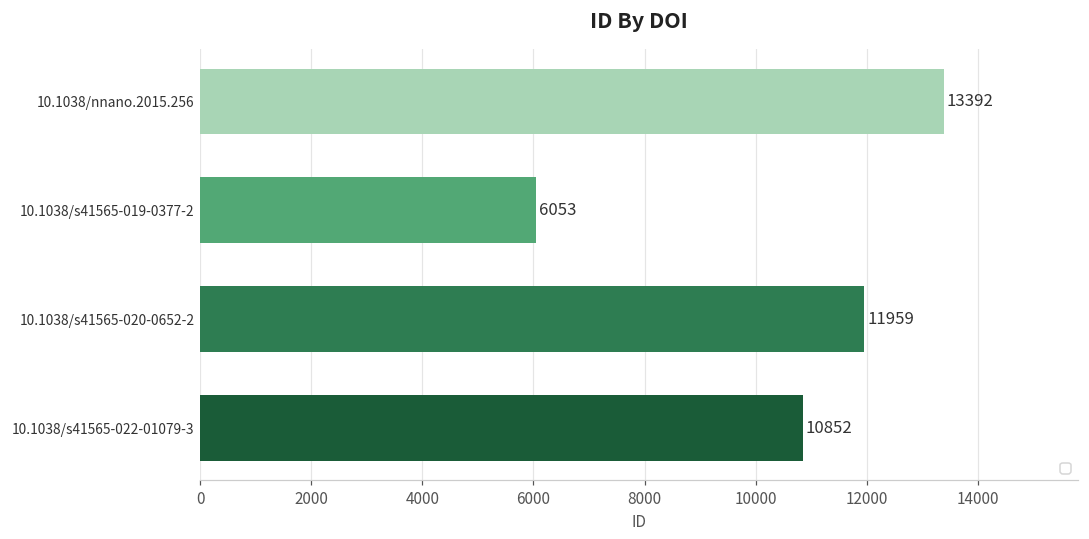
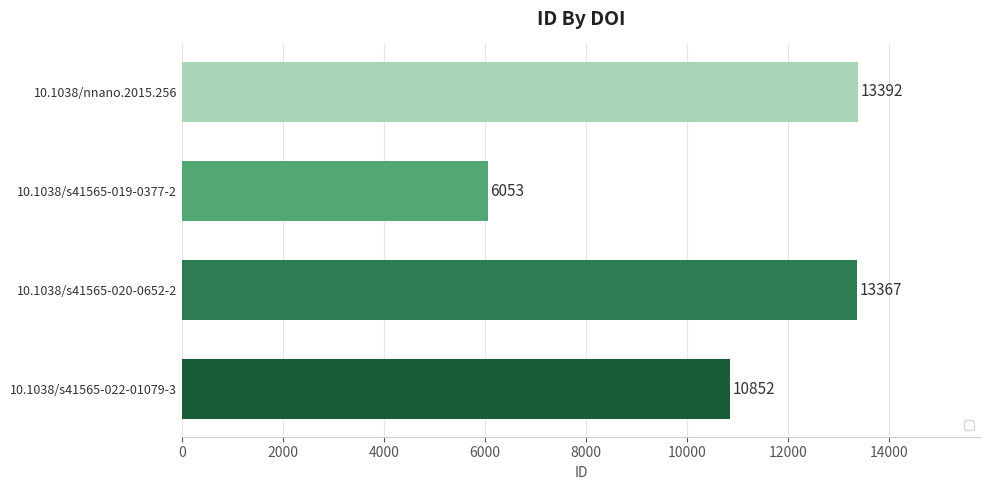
  {
    "10.1038/nnano.2015.256": 13392,
    "10.1038/s41565-019-0377-2": 6053,
-   "10.1038/s41565-020-0652-2": 11959,
+   "10.1038/s41565-020-0652-2": 13367,
    "10.1038/s41565-022-01079-3": 10852
  }
